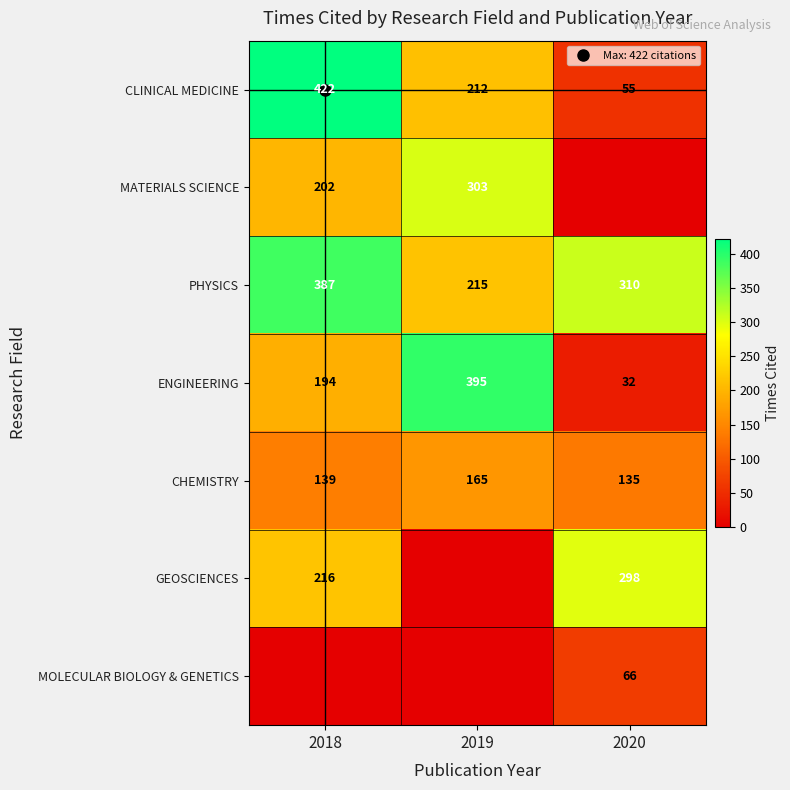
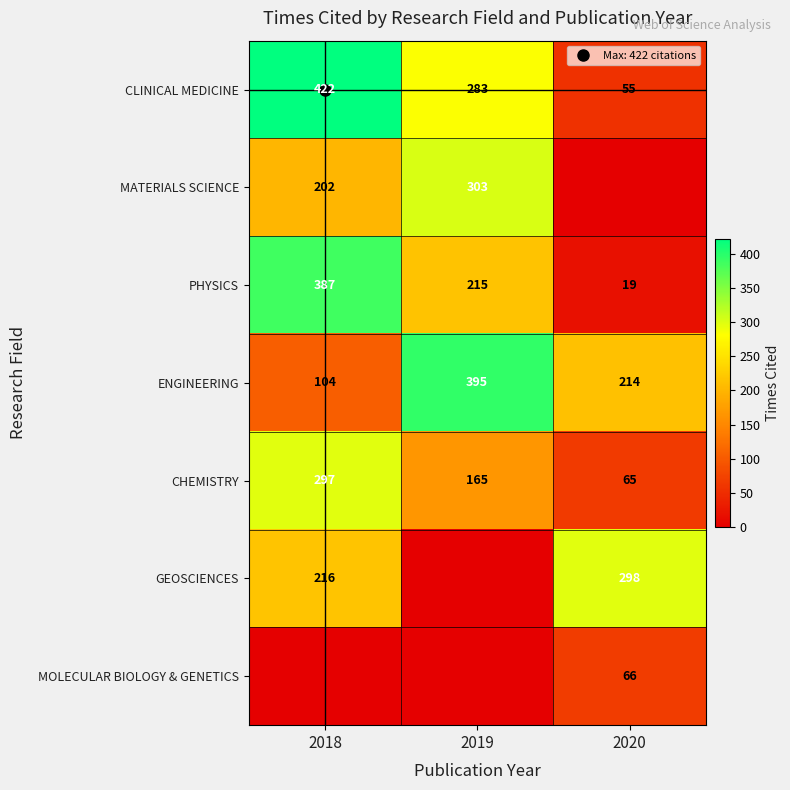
  {
    "CLINICAL MEDICINE": {
-     "2019": 212,
+     "2019": 283,
      "2020": 55
    },
    "MATERIALS SCIENCE": {
      "2018": 202,
      "2019": 303
    },
    "PHYSICS": {
      "2018": 387,
      "2019": 215,
-     "2020": 310
+     "2020": 19
    },
    "ENGINEERING": {
-     "2018": 194,
+     "2018": 104,
      "2019": 395,
-     "2020": 32
+     "2020": 214
    },
    "CHEMISTRY": {
-     "2018": 139,
+     "2018": 297,
      "2019": 165,
-     "2020": 135
+     "2020": 65
    },
    "GEOSCIENCES": {
      "2018": 216,
      "2020": 298
    },
    "MOLECULAR BIOLOGY & GENETICS": {
      "2020": 66
    }
  }
